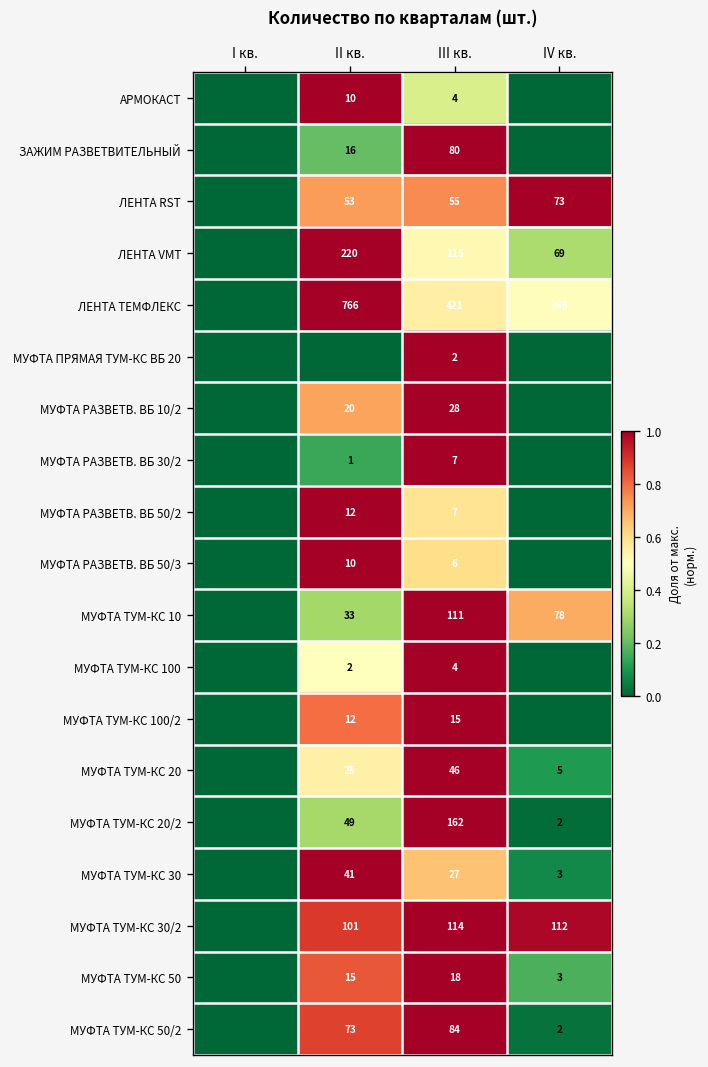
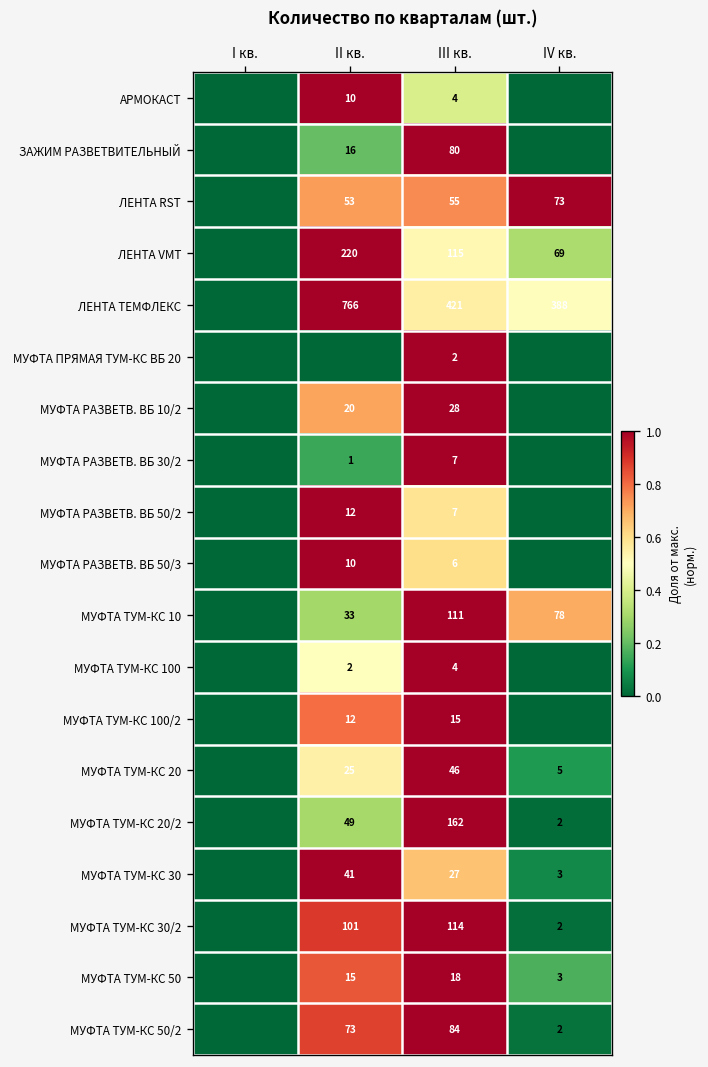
  {
    "АРМОКАСТ": {
      "II кв.": 10,
      "III кв.": 4
    },
    "ЗАЖИМ РАЗВЕТВИТЕЛЬНЫЙ": {
      "II кв.": 16,
      "III кв.": 80
    },
    "ЛЕНТА RST": {
      "II кв.": 53,
      "III кв.": 55,
      "IV кв.": 73
    },
    "ЛЕНТА VMT": {
      "II кв.": 220,
      "III кв.": 115,
      "IV кв.": 69
    },
    "ЛЕНТА ТЕМФЛЕКС": {
      "II кв.": 766,
      "III кв.": 421,
      "IV кв.": 388
    },
    "МУФТА ПРЯМАЯ ТУМ-КС ВБ 20": {
      "III кв.": 2
    },
    "МУФТА РАЗВЕТВ. ВБ 10/2": {
      "II кв.": 20,
      "III кв.": 28
    },
    "МУФТА РАЗВЕТВ. ВБ 30/2": {
      "II кв.": 1,
      "III кв.": 7
    },
    "МУФТА РАЗВЕТВ. ВБ 50/2": {
      "II кв.": 12,
      "III кв.": 7
    },
    "МУФТА РАЗВЕТВ. ВБ 50/3": {
      "II кв.": 10,
      "III кв.": 6
    },
    "МУФТА ТУМ-КС 10": {
      "II кв.": 33,
      "III кв.": 111,
      "IV кв.": 78
    },
    "МУФТА ТУМ-КС 100": {
      "II кв.": 2,
      "III кв.": 4
    },
    "МУФТА ТУМ-КС 100/2": {
      "II кв.": 12,
      "III кв.": 15
    },
    "МУФТА ТУМ-КС 20": {
      "II кв.": 25,
      "III кв.": 46,
      "IV кв.": 5
    },
    "МУФТА ТУМ-КС 20/2": {
      "II кв.": 49,
      "III кв.": 162,
      "IV кв.": 2
    },
    "МУФТА ТУМ-КС 30": {
      "II кв.": 41,
      "III кв.": 27,
      "IV кв.": 3
    },
    "МУФТА ТУМ-КС 30/2": {
      "II кв.": 101,
      "III кв.": 114,
-     "IV кв.": 112
+     "IV кв.": 2
    },
    "МУФТА ТУМ-КС 50": {
      "II кв.": 15,
      "III кв.": 18,
      "IV кв.": 3
    },
    "МУФТА ТУМ-КС 50/2": {
      "II кв.": 73,
      "III кв.": 84,
      "IV кв.": 2
    }
  }
